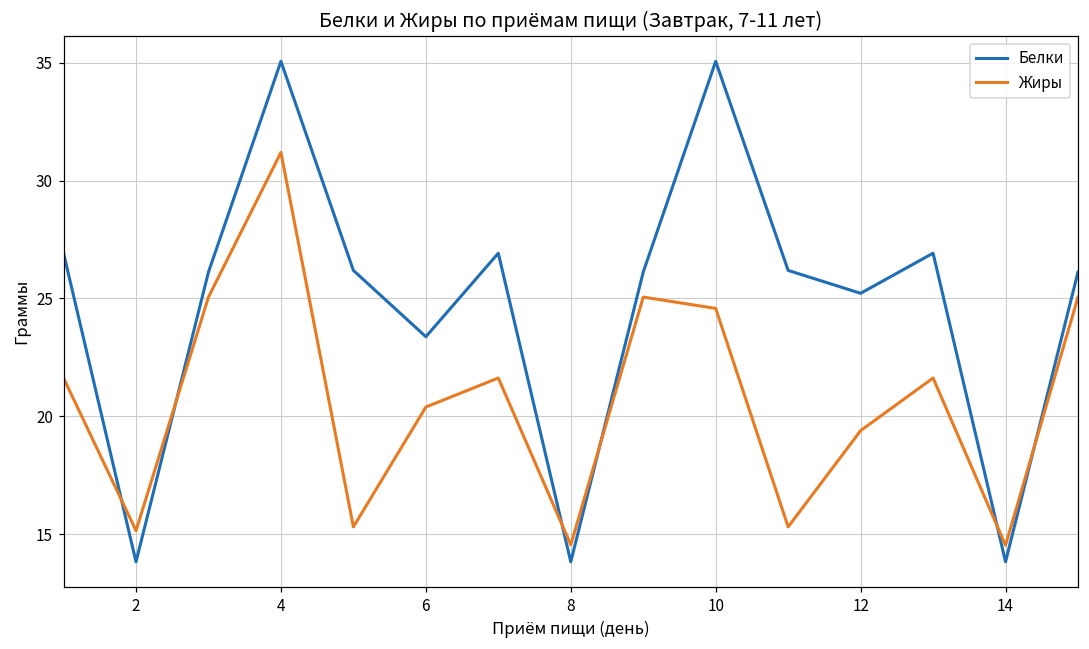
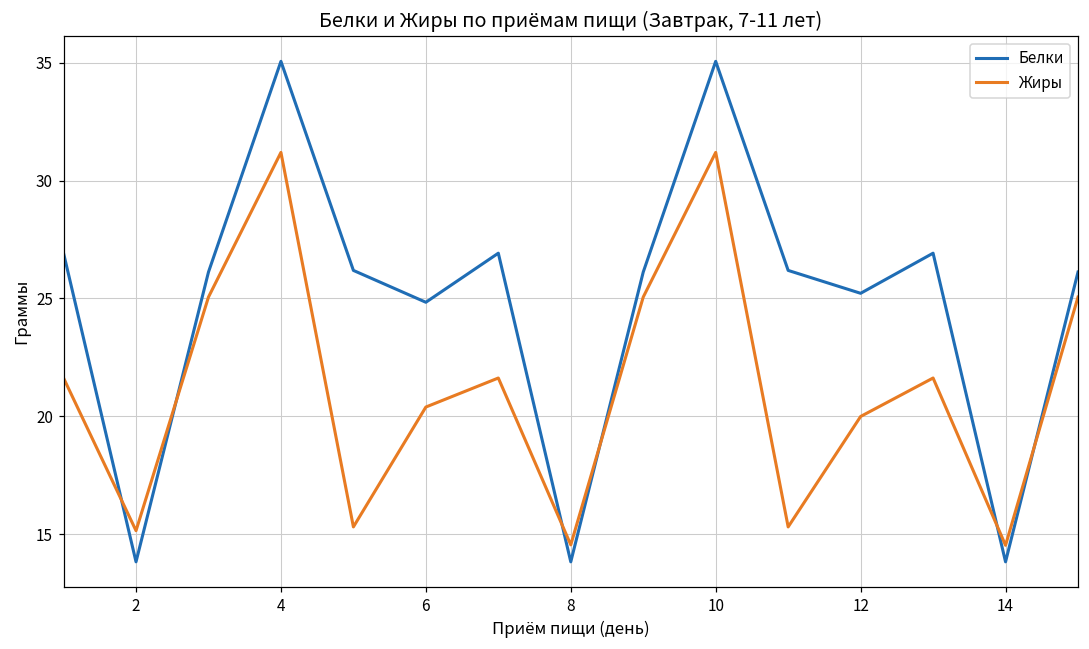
  {
    "Белки": {
      "2": 13.8,
      "4": 35.1,
-     "6": 23.4,
+     "6": 24.8,
      "8": 13.8,
      "10": 35.1,
      "12": 25.2,
      "14": 13.8
    },
    "Жиры": {
      "2": 15.2,
      "4": 31.2,
      "6": 20.4,
      "8": 14.6,
-     "10": 24.6,
-     "12": 19.4,
+     "10": 31.2,
+     "12": 20.0,
      "14": 14.5
    }
  }
